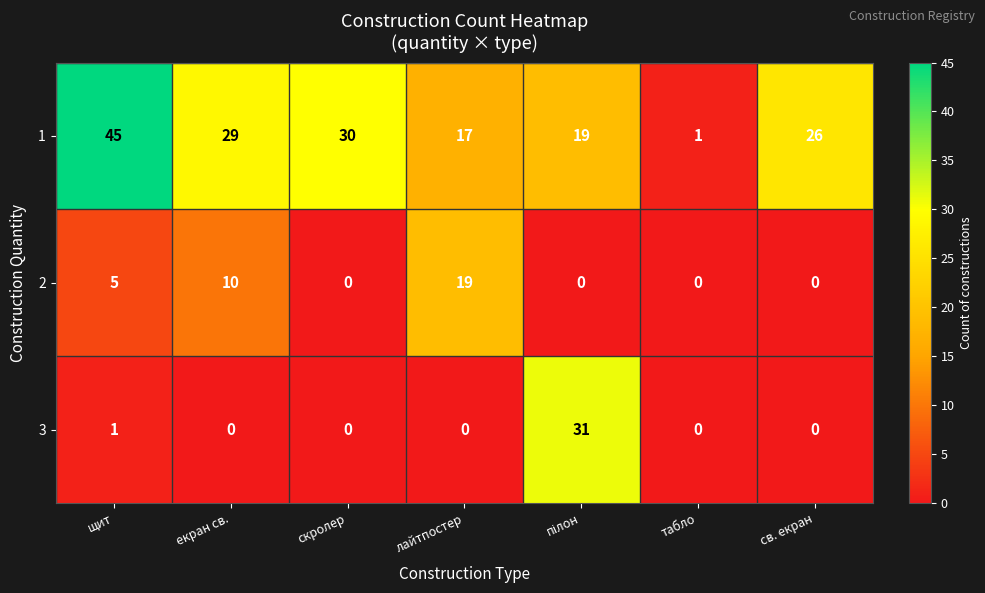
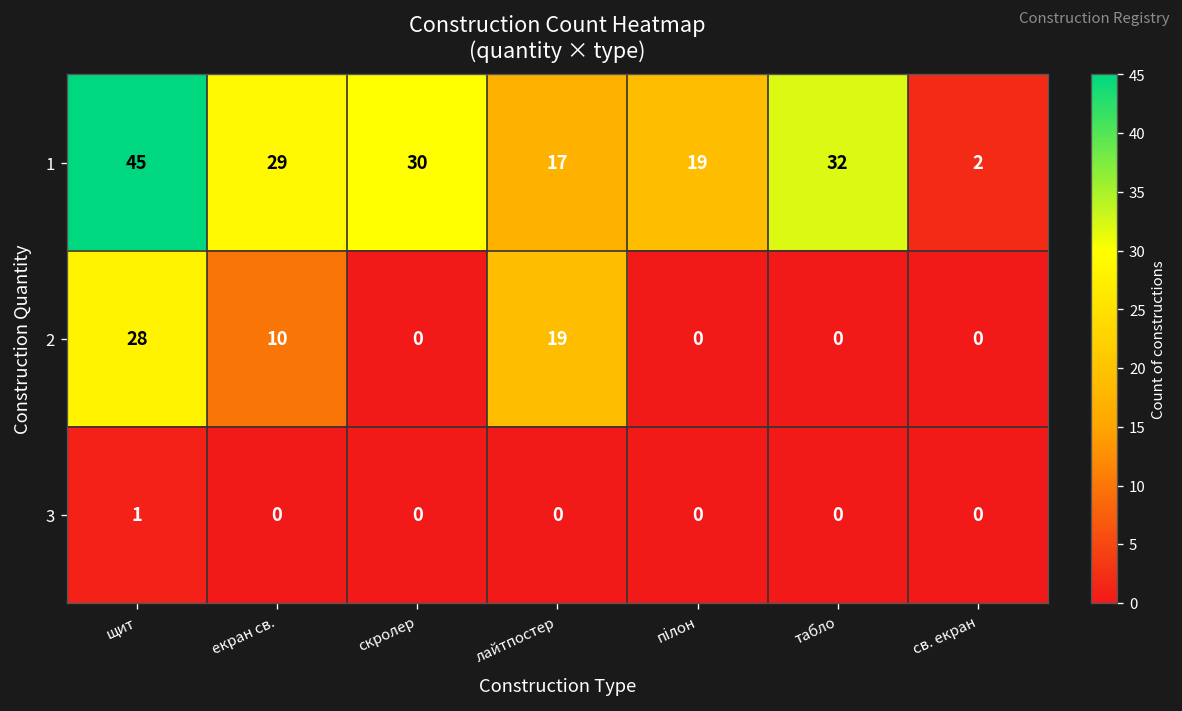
  {
    "1": {
      "щит": 45,
      "екран св.": 29,
      "скролер": 30,
      "лайтпостер": 17,
      "пілон": 19,
-     "табло": 1,
-     "св. екран": 26
+     "табло": 32,
+     "св. екран": 2
    },
    "2": {
-     "щит": 5,
+     "щит": 28,
      "екран св.": 10,
      "скролер": 0,
      "лайтпостер": 19,
      "пілон": 0,
      "табло": 0,
      "св. екран": 0
    },
    "3": {
      "щит": 1,
      "екран св.": 0,
      "скролер": 0,
      "лайтпостер": 0,
-     "пілон": 31,
+     "пілон": 0,
      "табло": 0,
      "св. екран": 0
    }
  }
